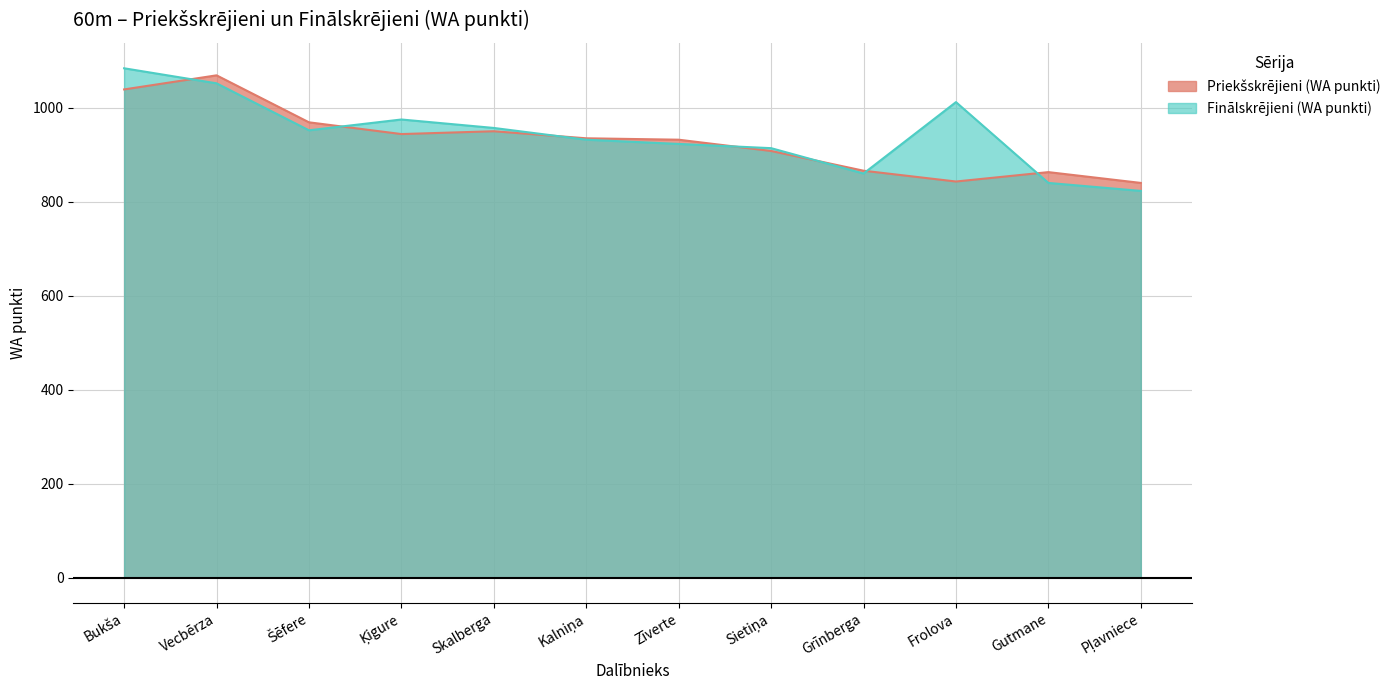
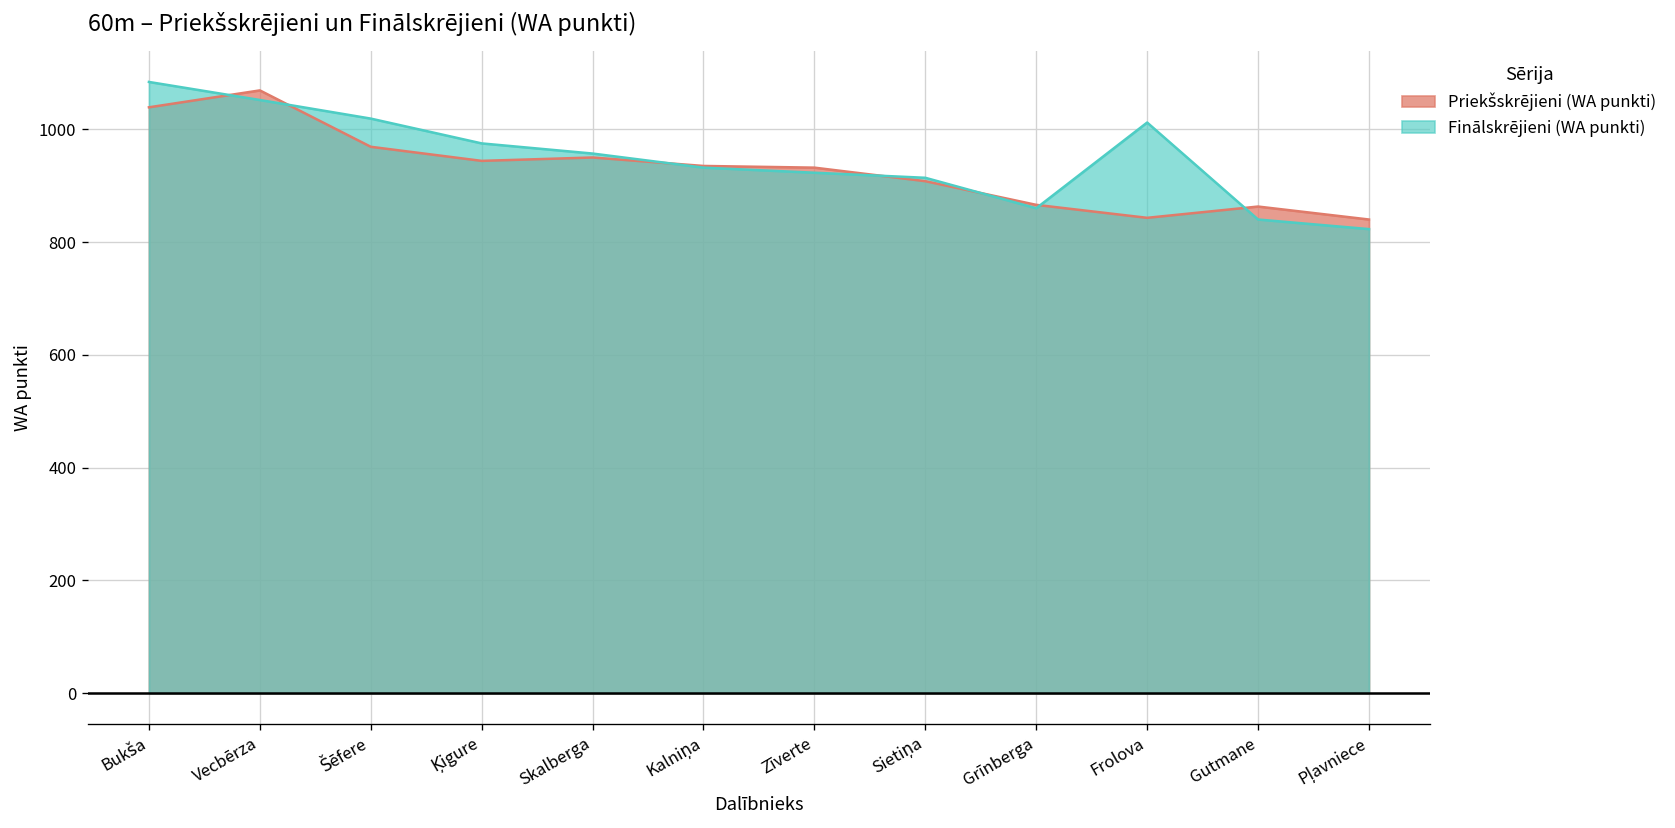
  {
    "Priekšskrējieni (WA punkti)": {
      "Bukša": 1040,
      "Vecbērza": 1070,
      "Šēfere": 970,
      "Ķigure": 940,
      "Skalberga": 950,
      "Zīverte": 930,
      "Sietiņa": 910,
      "Grīnberga": 870,
      "Frolova": 840,
      "Gutmane": 860,
      "Pļavniece": 840
    },
    "Finālskrējieni (WA punkti)": {
      "Bukša": 1080,
      "Vecbērza": 1050,
-     "Šēfere": 950,
+     "Šēfere": 1020,
      "Ķigure": 980,
      "Skalberga": 960,
      "Zīverte": 920,
      "Sietiņa": 910,
      "Grīnberga": 860,
      "Frolova": 1010,
      "Gutmane": 840,
      "Pļavniece": 820
    }
  }
